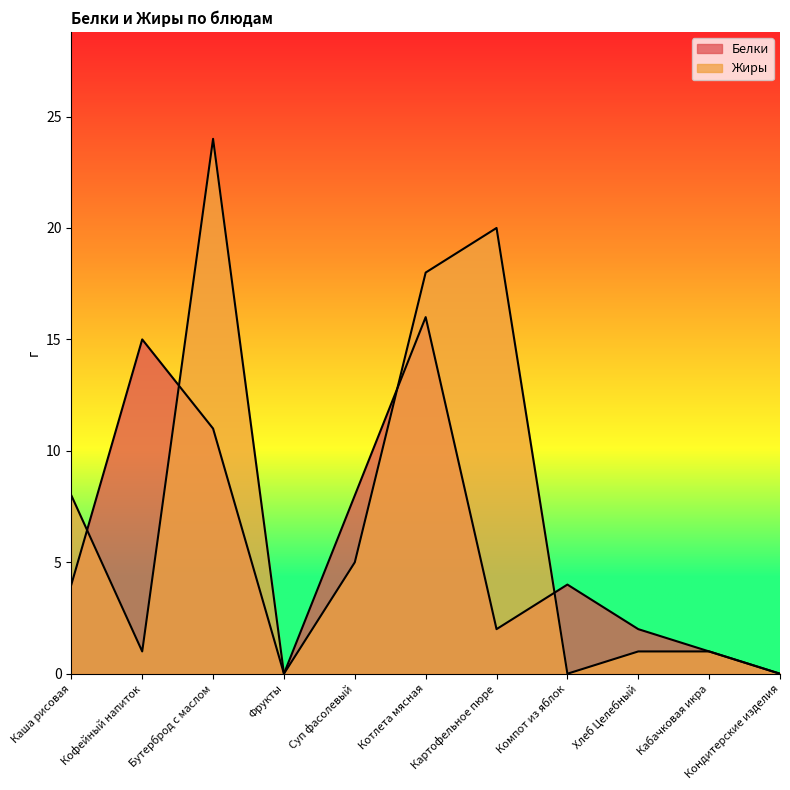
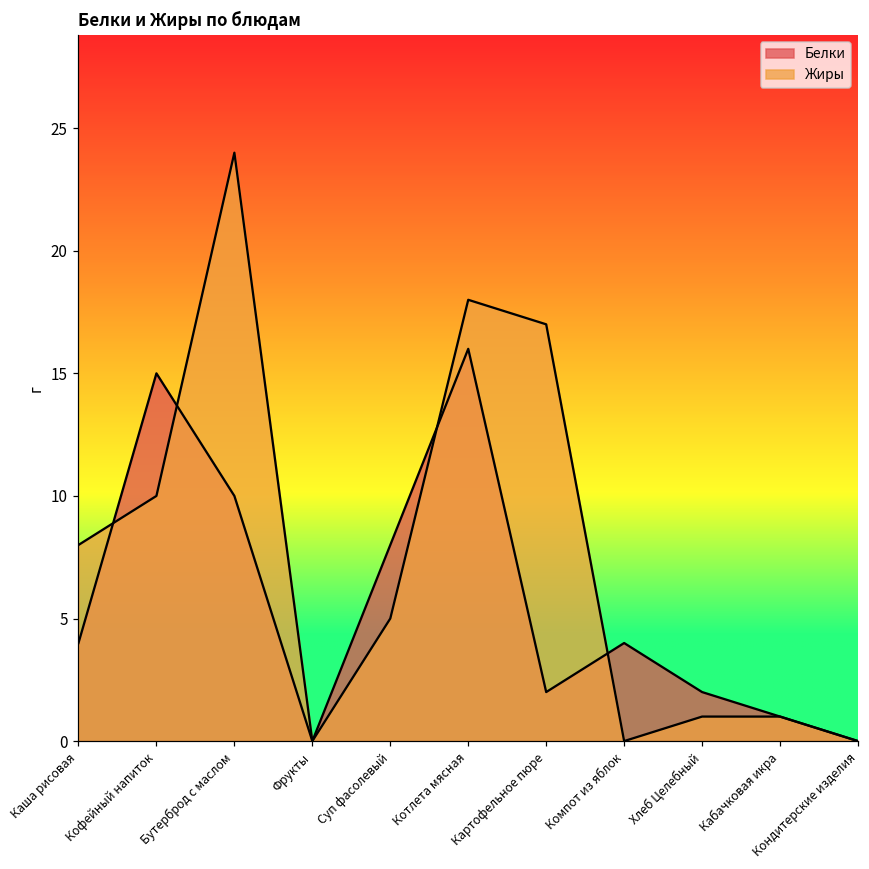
  {
    "Белки": {
      "Каша рисовая": 4,
      "Кофейный напиток": 15,
-     "Бутерброд с маслом": 11,
+     "Бутерброд с маслом": 10,
      "Суп фасолевый": 8,
      "Котлета мясная": 16,
      "Картофельное пюре": 2,
      "Компот из яблок": 4,
      "Хлеб Целебный": 2
    },
    "Жиры": {
      "Каша рисовая": 8,
-     "Кофейный напиток": 1,
+     "Кофейный напиток": 10,
      "Бутерброд с маслом": 24,
      "Суп фасолевый": 5,
      "Котлета мясная": 18,
-     "Картофельное пюре": 20,
+     "Картофельное пюре": 17,
      "Компот из яблок": 0,
      "Хлеб Целебный": 1
    }
  }
